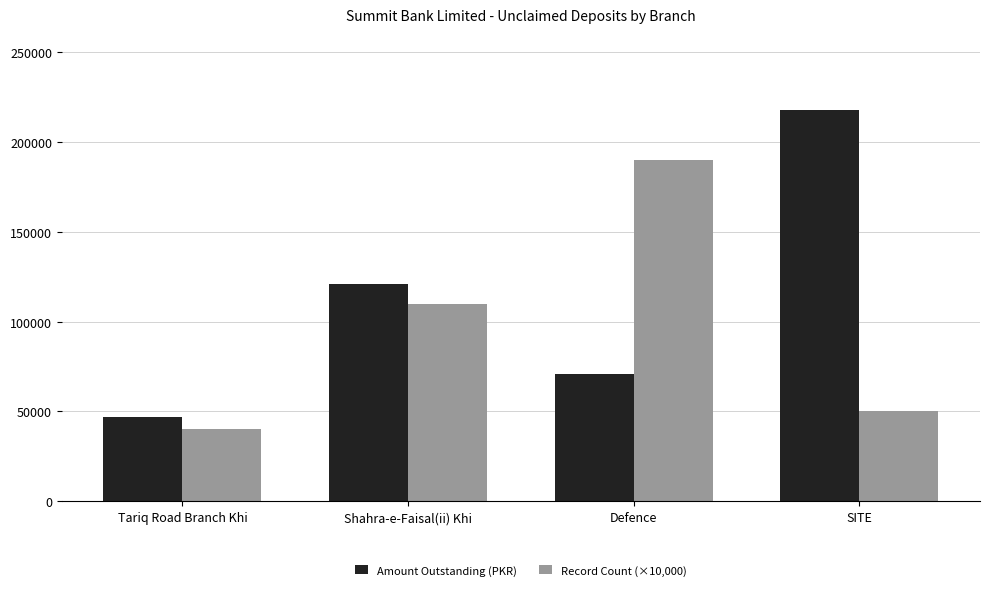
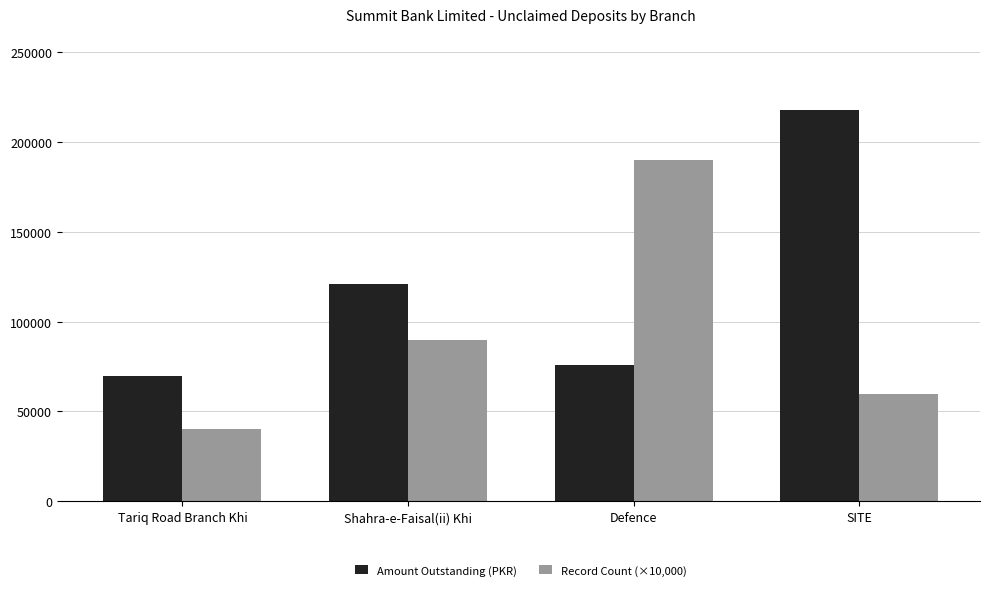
  {
    "Amount Outstanding (PKR)": {
-     "Tariq Road Branch Khi": 47000,
+     "Tariq Road Branch Khi": 70000,
      "Shahra-e-Faisal(ii) Khi": 121000,
-     "Defence": 71000,
+     "Defence": 76000,
      "SITE": 218000
    },
    "Record Count (×10,000)": {
      "Tariq Road Branch Khi": 40000,
-     "Shahra-e-Faisal(ii) Khi": 110000,
+     "Shahra-e-Faisal(ii) Khi": 90000,
      "Defence": 190000,
-     "SITE": 50000
+     "SITE": 60000
    }
  }
